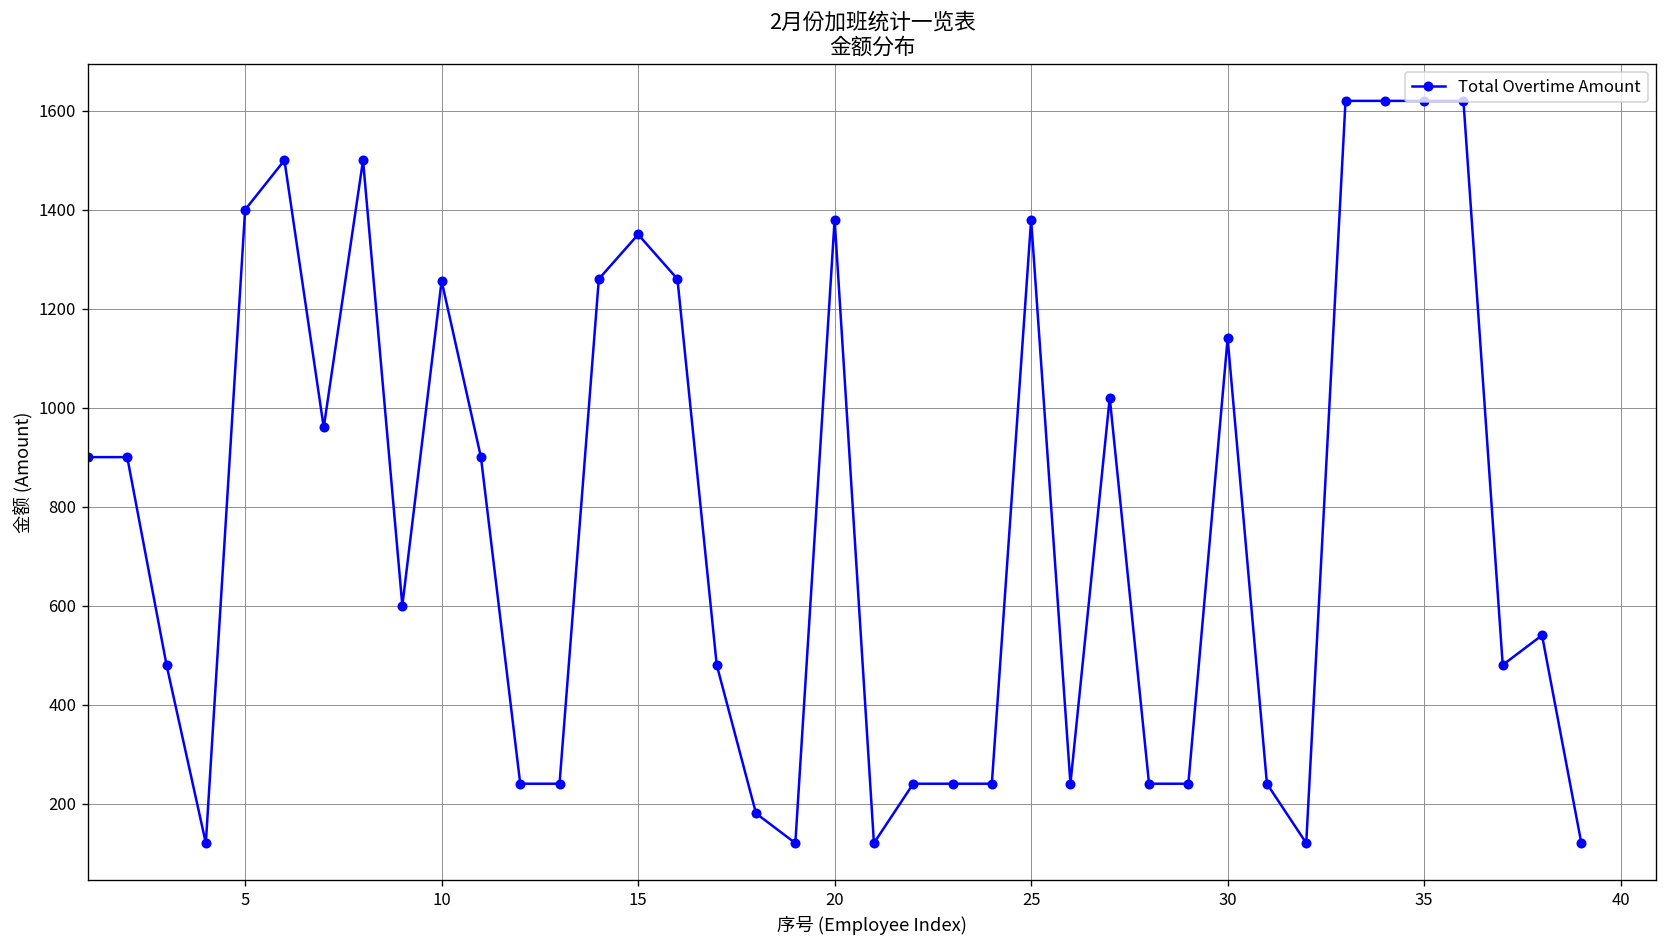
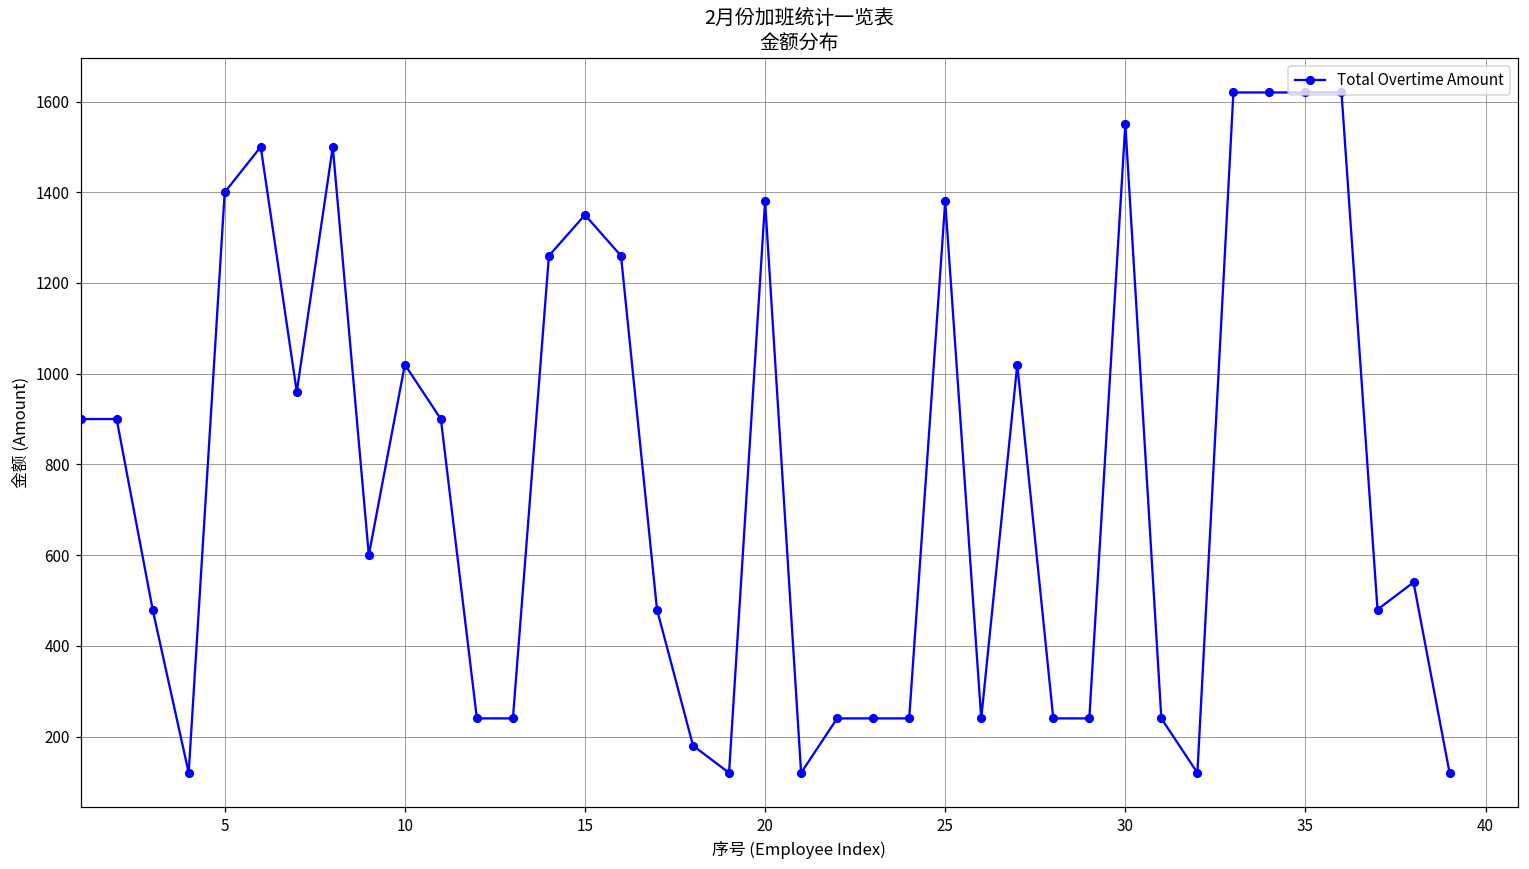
  {
    "5": 1400,
-   "10": 1260,
+   "10": 1020,
    "15": 1350,
    "20": 1380,
    "25": 1380,
-   "30": 1140
+   "30": 1550
  }
